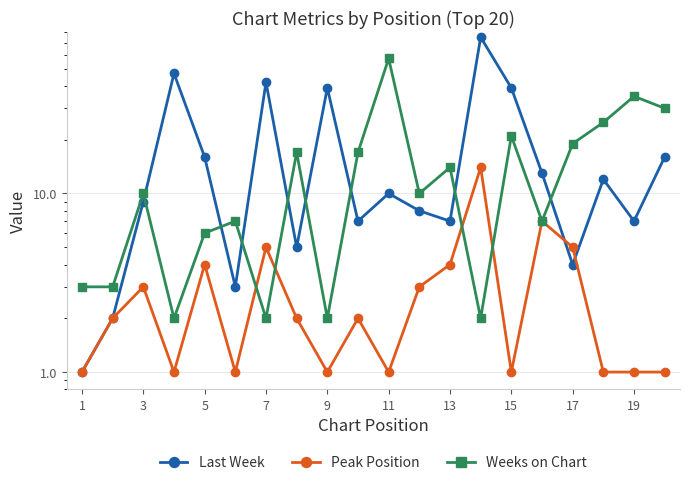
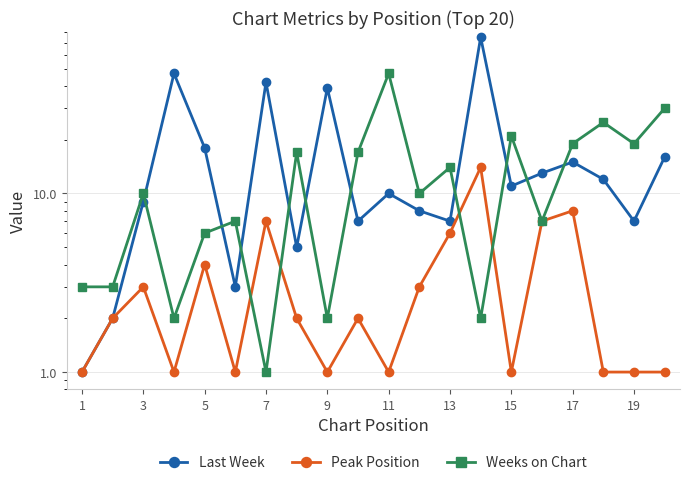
  {
    "Last Week": {
      "3": 9,
-     "5": 16,
+     "5": 18,
      "7": 42,
      "9": 39,
      "11": 10,
      "13": 7,
-     "15": 39,
-     "17": 4,
+     "15": 11,
+     "17": 15,
      "19": 7
    },
    "Peak Position": {
      "3": 3,
      "5": 4,
-     "7": 5,
+     "7": 7,
      "9": 1,
      "11": 1,
-     "13": 4,
+     "13": 6,
      "15": 1,
-     "17": 5,
+     "17": 8,
      "19": 1
    },
    "Weeks on Chart": {
      "1": 3,
      "3": 10,
      "5": 6,
-     "7": 2,
+     "7": 1,
      "9": 2,
-     "11": 57,
+     "11": 47,
      "13": 14,
      "15": 21,
      "17": 19,
-     "19": 35
+     "19": 19
    }
  }
